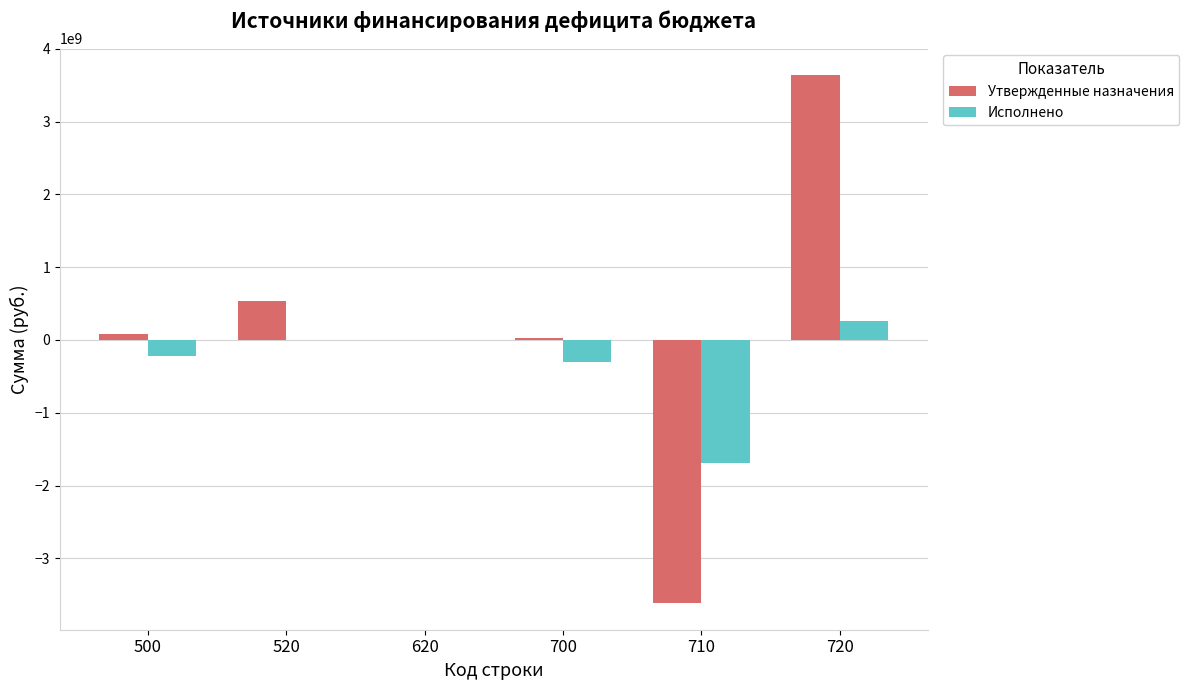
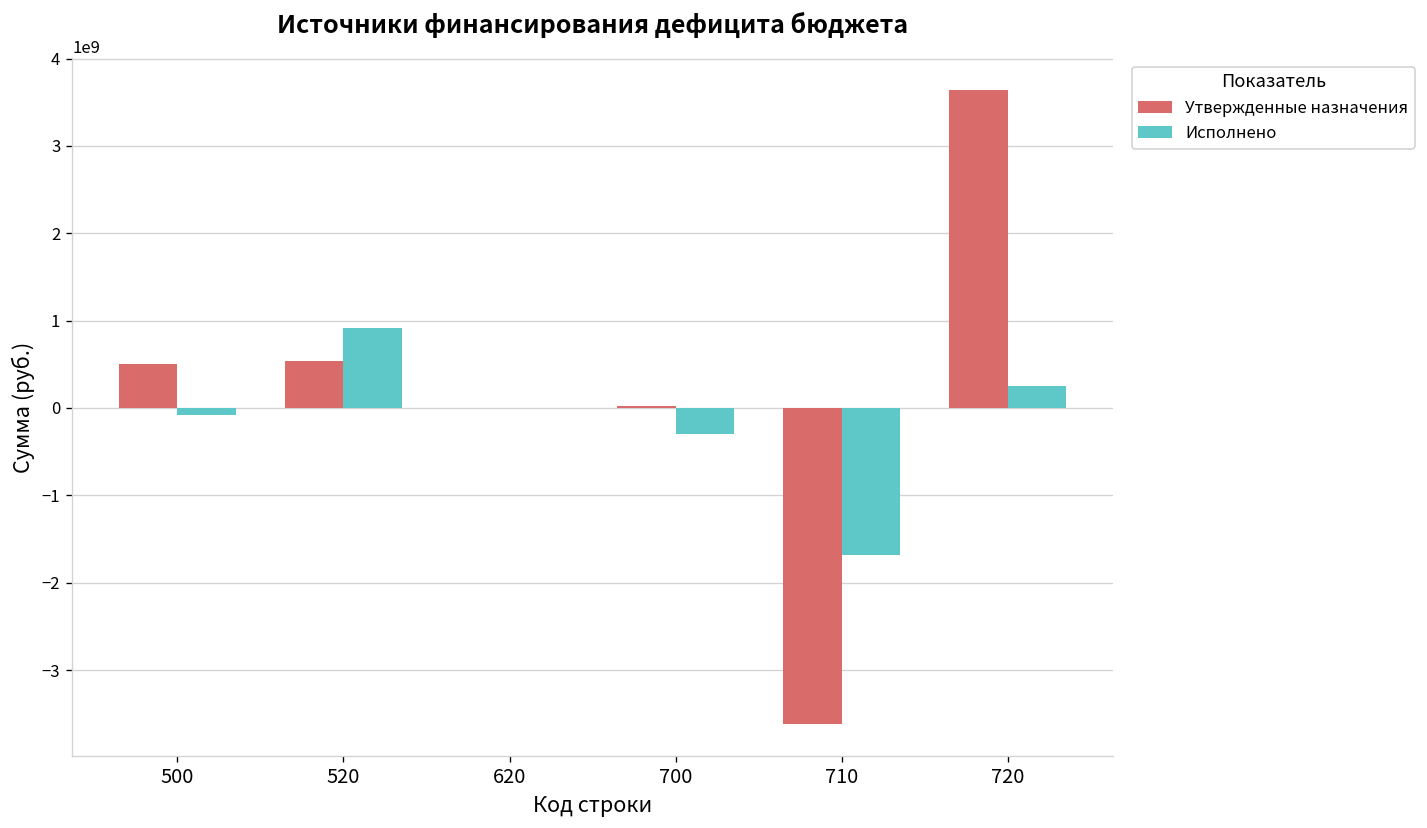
  {
    "Утвержденные назначения": {
-     "500": 100000000,
+     "500": 500000000,
      "520": 500000000,
      "620": 0,
      "710": -3600000000,
      "720": 3600000000
    },
    "Исполнено": {
-     "500": -200000000,
-     "520": 0,
+     "500": -100000000,
+     "520": 900000000,
      "620": 0,
      "700": -300000000,
      "710": -1700000000,
      "720": 300000000
    }
  }
